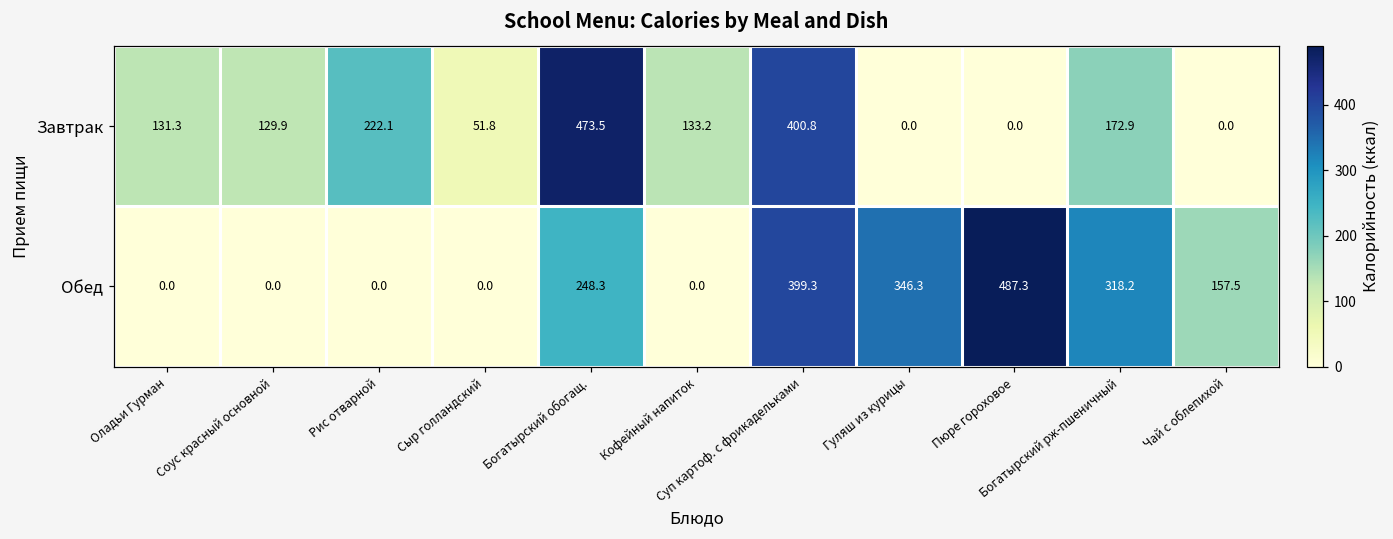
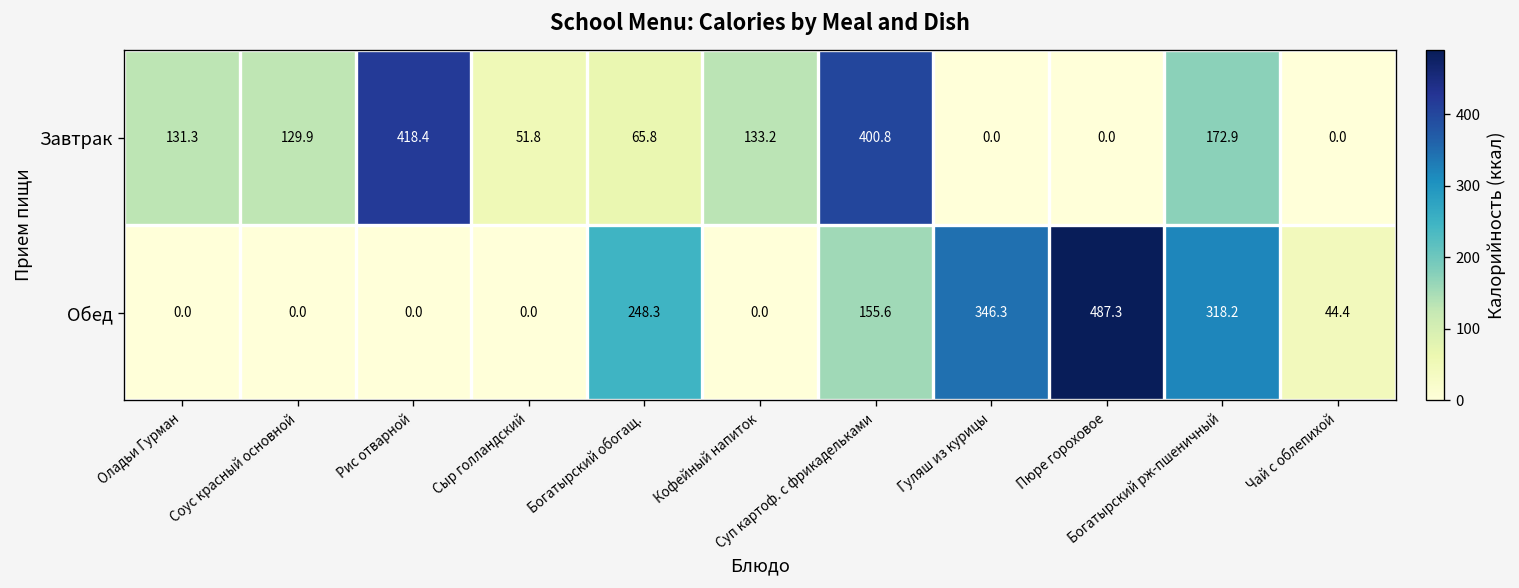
  {
    "Завтрак": {
      "Оладьи Гурман": 131.3,
      "Соус красный основной": 129.9,
-     "Рис отварной": 222.1,
+     "Рис отварной": 418.4,
      "Сыр голландский": 51.8,
-     "Богатырский обогащ.": 473.5,
+     "Богатырский обогащ.": 65.8,
      "Кофейный напиток": 133.2,
      "Суп картоф. с фрикадельками": 400.8,
      "Гуляш из курицы": 0.0,
      "Пюре гороховое": 0.0,
      "Богатырский рж-пшеничный": 172.9,
      "Чай с облепихой": 0.0
    },
    "Обед": {
      "Оладьи Гурман": 0.0,
      "Соус красный основной": 0.0,
      "Рис отварной": 0.0,
      "Сыр голландский": 0.0,
      "Богатырский обогащ.": 248.3,
      "Кофейный напиток": 0.0,
-     "Суп картоф. с фрикадельками": 399.3,
+     "Суп картоф. с фрикадельками": 155.6,
      "Гуляш из курицы": 346.3,
      "Пюре гороховое": 487.3,
      "Богатырский рж-пшеничный": 318.2,
-     "Чай с облепихой": 157.5
+     "Чай с облепихой": 44.4
    }
  }
